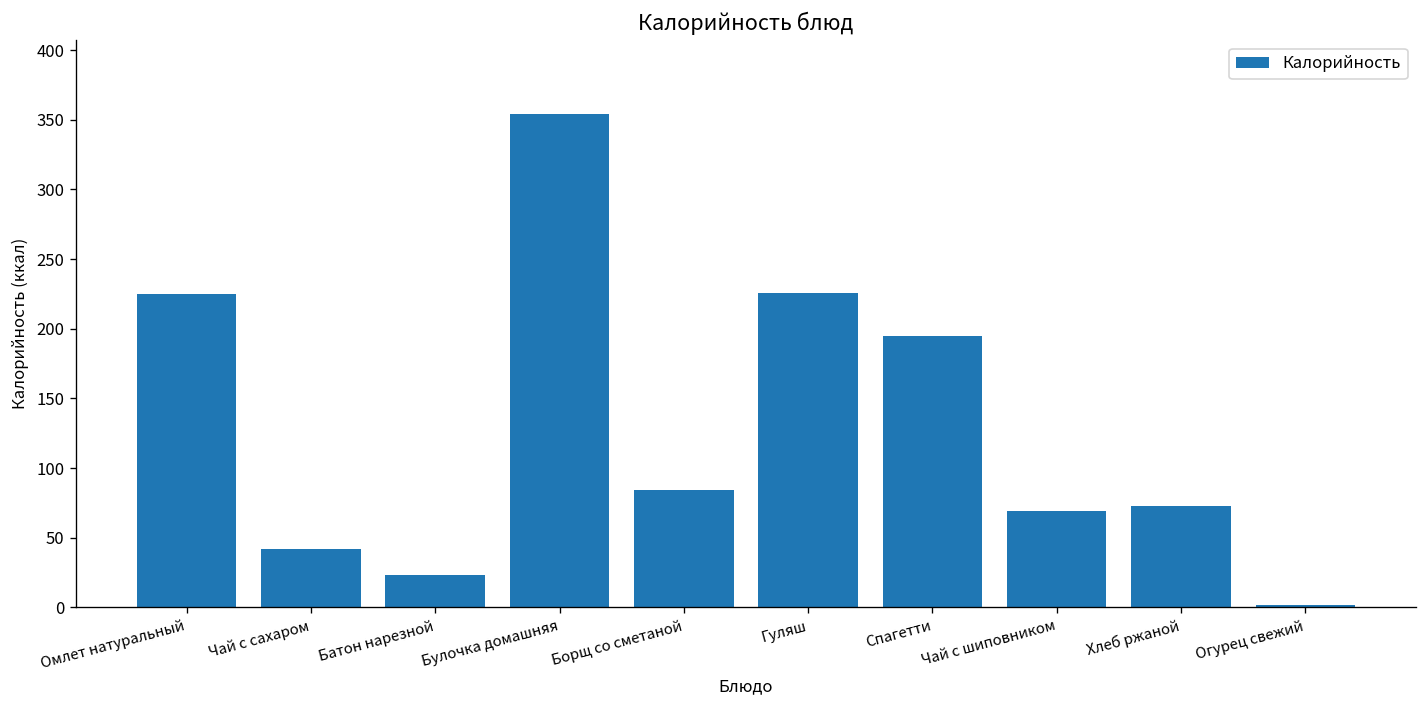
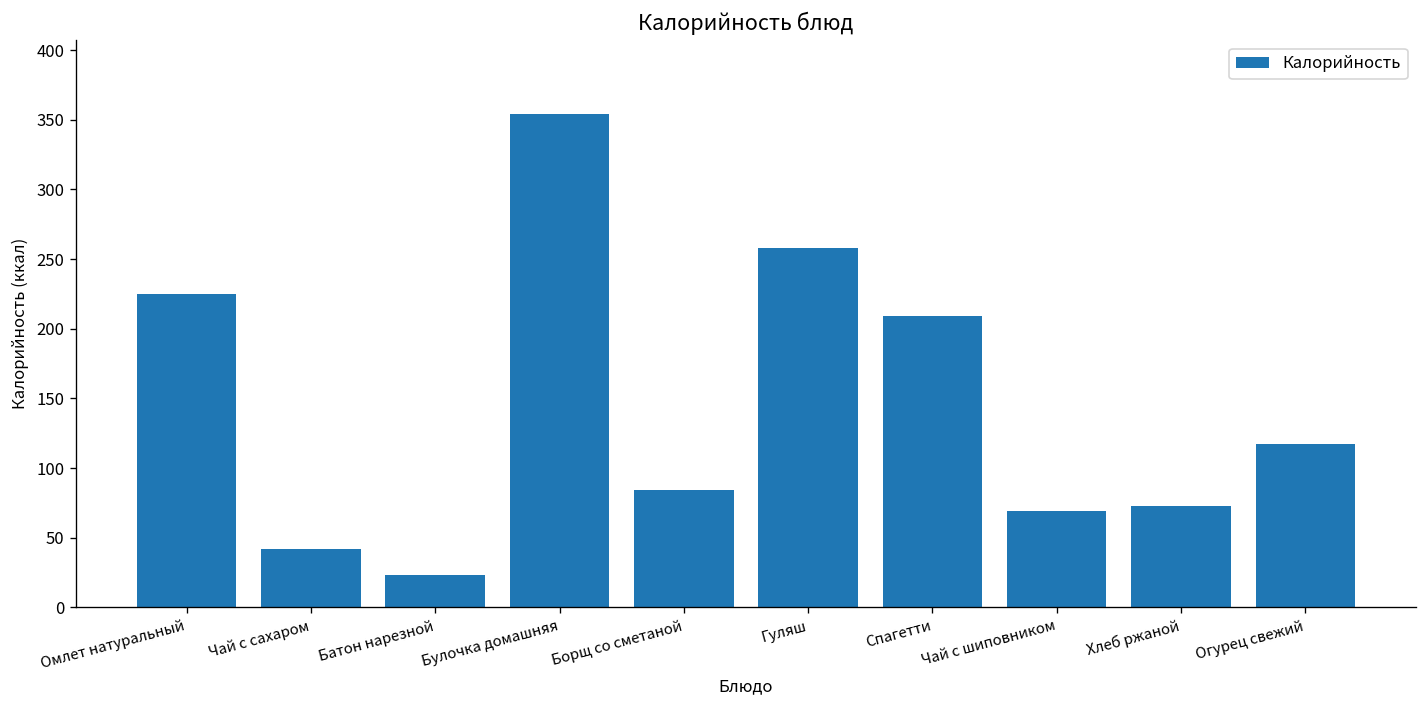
  {
    "Омлет натуральный": 225,
    "Чай с сахаром": 42,
    "Батон нарезной": 23,
    "Булочка домашняя": 354,
    "Борщ со сметаной": 84,
-   "Гуляш": 226,
-   "Спагетти": 195,
+   "Гуляш": 258,
+   "Спагетти": 209,
    "Чай с шиповником": 69,
    "Хлеб ржаной": 73,
-   "Огурец свежий": 2
+   "Огурец свежий": 117
  }
